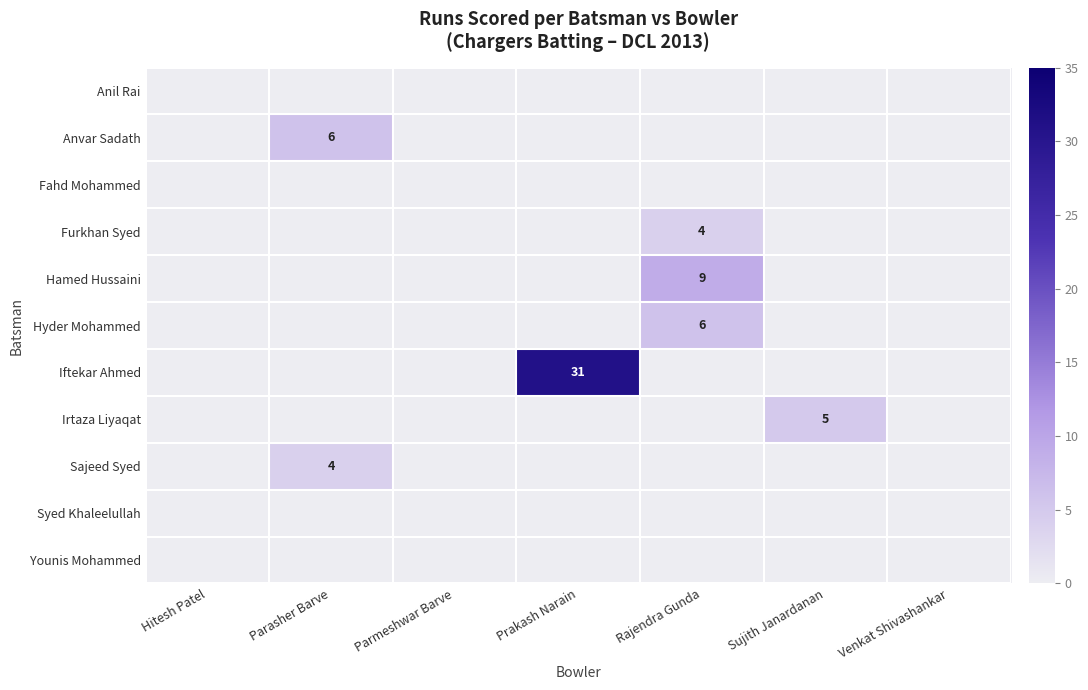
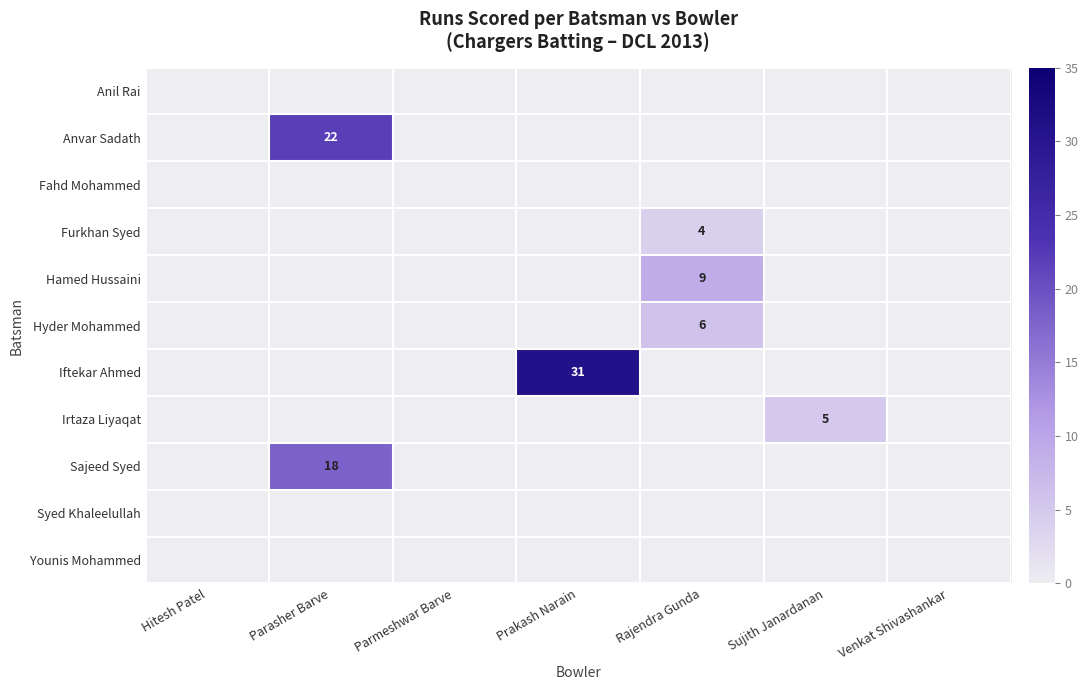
  {
    "Anvar Sadath": {
-     "Parasher Barve": 6
+     "Parasher Barve": 22
    },
    "Furkhan Syed": {
      "Rajendra Gunda": 4
    },
    "Hamed Hussaini": {
      "Rajendra Gunda": 9
    },
    "Hyder Mohammed": {
      "Rajendra Gunda": 6
    },
    "Iftekar Ahmed": {
      "Prakash Narain": 31
    },
    "Irtaza Liyaqat": {
      "Sujith Janardanan": 5
    },
    "Sajeed Syed": {
-     "Parasher Barve": 4
+     "Parasher Barve": 18
    }
  }
